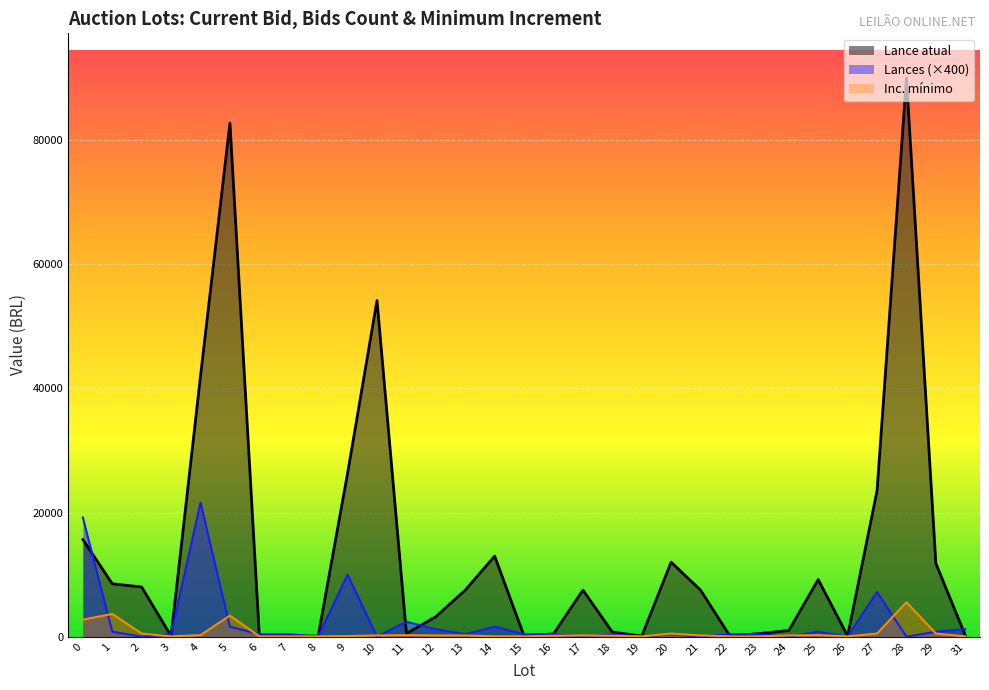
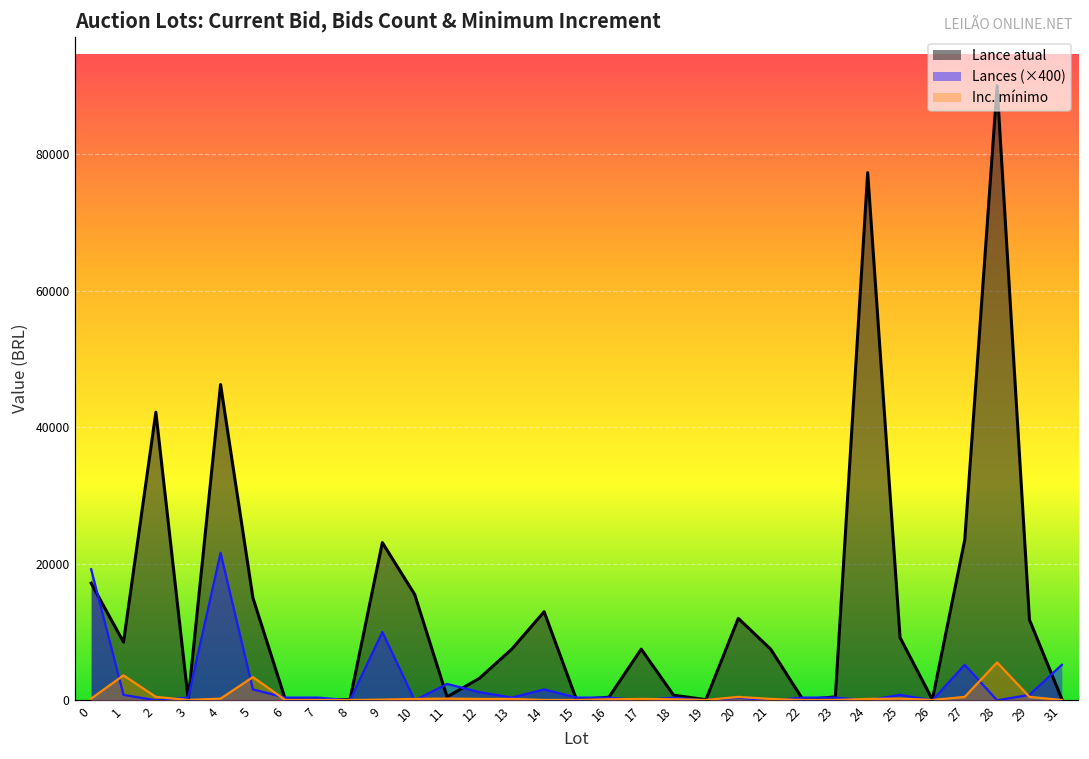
  {
    "Lance atual": {
-     "0": 16000,
+     "0": 17000,
      "1": 9000,
-     "2": 8000,
-     "4": 42000,
-     "5": 83000,
-     "9": 26000,
-     "10": 54000,
+     "2": 42000,
+     "4": 46000,
+     "5": 15000,
+     "9": 23000,
+     "10": 16000,
      "12": 3000,
      "13": 8000,
      "14": 13000,
      "17": 8000,
      "20": 12000,
      "21": 8000,
-     "24": 1000,
+     "24": 77000,
      "25": 9000,
      "27": 24000,
      "29": 12000
    },
    "Lances (×400)": {
      "0": 19000,
      "1": 1000,
      "2": 0,
      "4": 22000,
      "5": 2000,
      "9": 10000,
      "11": 2000,
      "12": 1000,
      "14": 2000,
      "25": 1000,
-     "27": 7000,
+     "27": 5000,
      "28": 0,
-     "31": 1000
+     "31": 5000
    },
    "Inc. mínimo": {
-     "0": 3000,
+     "0": 0,
      "1": 4000,
      "2": 1000,
      "4": 0,
      "5": 3000,
      "9": 0,
      "12": 0,
      "14": 0,
      "25": 0,
      "27": 1000,
      "28": 6000
    }
  }
